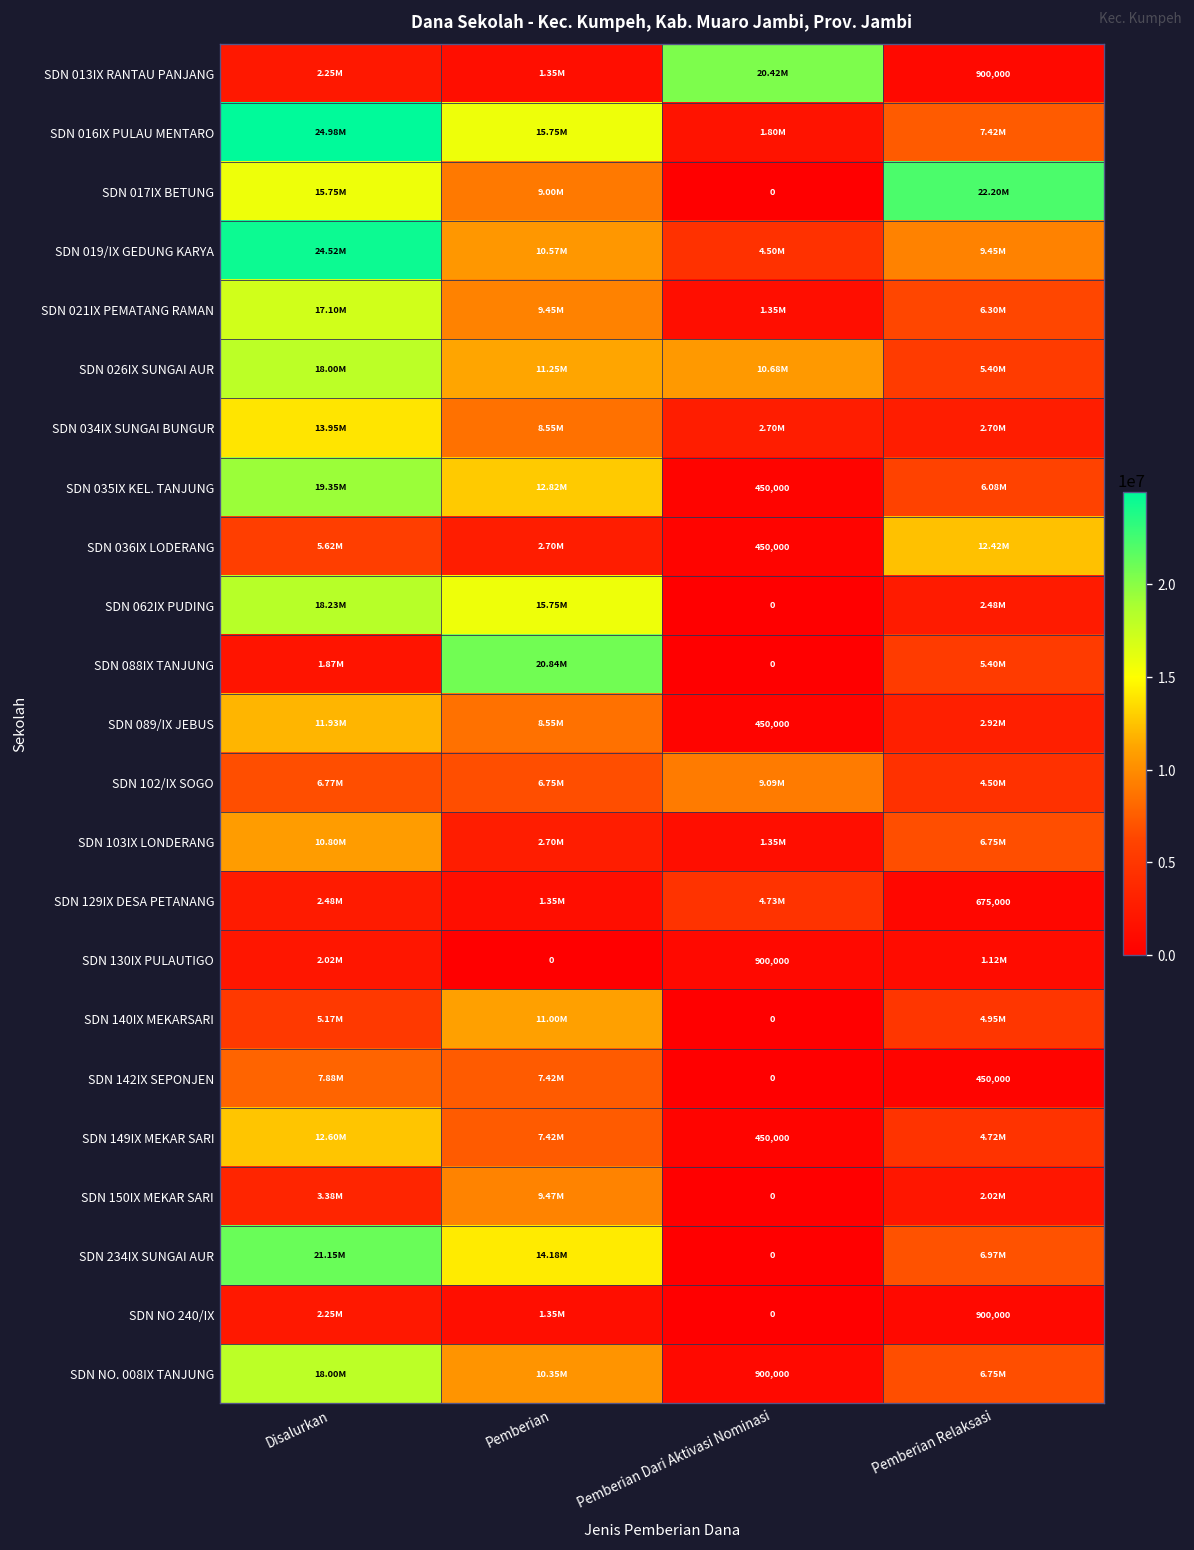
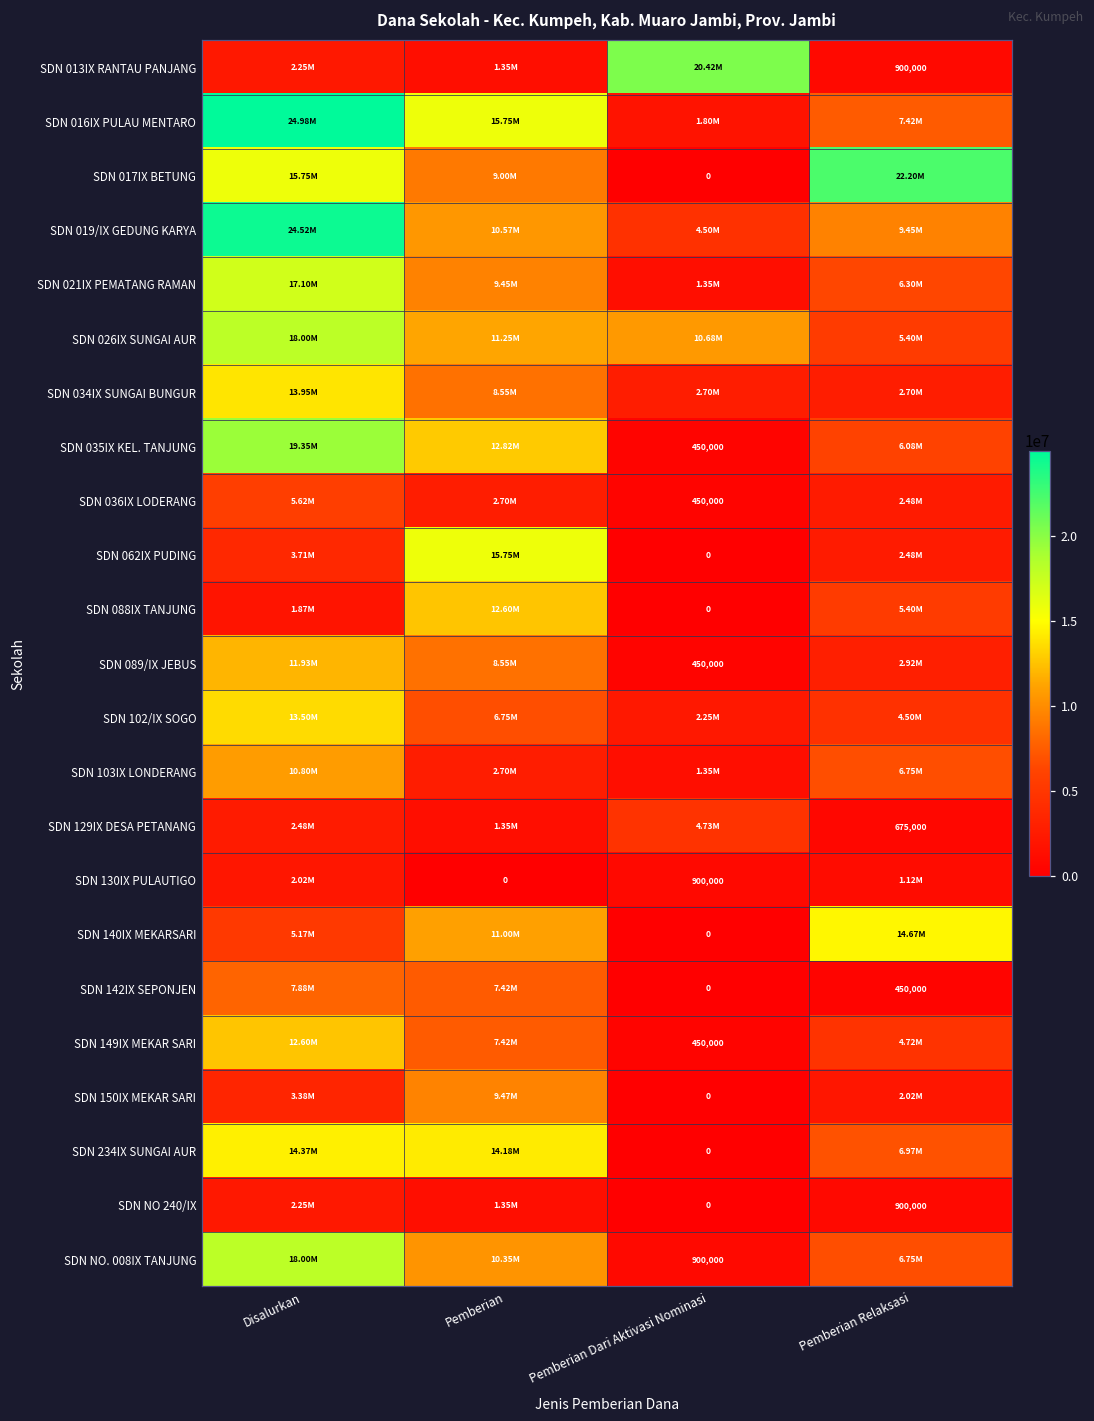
  {
    "SDN 013IX RANTAU PANJANG": {
      "Disalurkan": "2.25M",
      "Pemberian": "1.35M",
      "Pemberian Dari Aktivasi Nominasi": "20.42M",
      "Pemberian Relaksasi": "900,000"
    },
    "SDN 016IX PULAU MENTARO": {
      "Disalurkan": "24.98M",
      "Pemberian": "15.75M",
      "Pemberian Dari Aktivasi Nominasi": "1.80M",
      "Pemberian Relaksasi": "7.42M"
    },
    "SDN 017IX BETUNG": {
      "Disalurkan": "15.75M",
      "Pemberian": "9.00M",
      "Pemberian Dari Aktivasi Nominasi": "0",
      "Pemberian Relaksasi": "22.20M"
    },
    "SDN 019/IX GEDUNG KARYA": {
      "Disalurkan": "24.52M",
      "Pemberian": "10.57M",
      "Pemberian Dari Aktivasi Nominasi": "4.50M",
      "Pemberian Relaksasi": "9.45M"
    },
    "SDN 021IX PEMATANG RAMAN": {
      "Disalurkan": "17.10M",
      "Pemberian": "9.45M",
      "Pemberian Dari Aktivasi Nominasi": "1.35M",
      "Pemberian Relaksasi": "6.30M"
    },
    "SDN 026IX SUNGAI AUR": {
      "Disalurkan": "18.00M",
      "Pemberian": "11.25M",
      "Pemberian Dari Aktivasi Nominasi": "10.68M",
      "Pemberian Relaksasi": "5.40M"
    },
    "SDN 034IX SUNGAI BUNGUR": {
      "Disalurkan": "13.95M",
      "Pemberian": "8.55M",
      "Pemberian Dari Aktivasi Nominasi": "2.70M",
      "Pemberian Relaksasi": "2.70M"
    },
    "SDN 035IX KEL. TANJUNG": {
      "Disalurkan": "19.35M",
      "Pemberian": "12.82M",
      "Pemberian Dari Aktivasi Nominasi": "450,000",
      "Pemberian Relaksasi": "6.08M"
    },
    "SDN 036IX LODERANG": {
      "Disalurkan": "5.62M",
      "Pemberian": "2.70M",
      "Pemberian Dari Aktivasi Nominasi": "450,000",
-     "Pemberian Relaksasi": "12.42M"
+     "Pemberian Relaksasi": "2.48M"
    },
    "SDN 062IX PUDING": {
-     "Disalurkan": "18.23M",
+     "Disalurkan": "3.71M",
      "Pemberian": "15.75M",
      "Pemberian Dari Aktivasi Nominasi": "0",
      "Pemberian Relaksasi": "2.48M"
    },
    "SDN 088IX TANJUNG": {
      "Disalurkan": "1.87M",
-     "Pemberian": "20.84M",
+     "Pemberian": "12.60M",
      "Pemberian Dari Aktivasi Nominasi": "0",
      "Pemberian Relaksasi": "5.40M"
    },
    "SDN 089/IX JEBUS": {
      "Disalurkan": "11.93M",
      "Pemberian": "8.55M",
      "Pemberian Dari Aktivasi Nominasi": "450,000",
      "Pemberian Relaksasi": "2.92M"
    },
    "SDN 102/IX SOGO": {
-     "Disalurkan": "6.77M",
+     "Disalurkan": "13.50M",
      "Pemberian": "6.75M",
-     "Pemberian Dari Aktivasi Nominasi": "9.09M",
+     "Pemberian Dari Aktivasi Nominasi": "2.25M",
      "Pemberian Relaksasi": "4.50M"
    },
    "SDN 103IX LONDERANG": {
      "Disalurkan": "10.80M",
      "Pemberian": "2.70M",
      "Pemberian Dari Aktivasi Nominasi": "1.35M",
      "Pemberian Relaksasi": "6.75M"
    },
    "SDN 129IX DESA PETANANG": {
      "Disalurkan": "2.48M",
      "Pemberian": "1.35M",
      "Pemberian Dari Aktivasi Nominasi": "4.73M",
      "Pemberian Relaksasi": "675,000"
    },
    "SDN 130IX PULAUTIGO": {
      "Disalurkan": "2.02M",
      "Pemberian": "0",
      "Pemberian Dari Aktivasi Nominasi": "900,000",
      "Pemberian Relaksasi": "1.12M"
    },
    "SDN 140IX MEKARSARI": {
      "Disalurkan": "5.17M",
      "Pemberian": "11.00M",
      "Pemberian Dari Aktivasi Nominasi": "0",
-     "Pemberian Relaksasi": "4.95M"
+     "Pemberian Relaksasi": "14.67M"
    },
    "SDN 142IX SEPONJEN": {
      "Disalurkan": "7.88M",
      "Pemberian": "7.42M",
      "Pemberian Dari Aktivasi Nominasi": "0",
      "Pemberian Relaksasi": "450,000"
    },
    "SDN 149IX MEKAR SARI": {
      "Disalurkan": "12.60M",
      "Pemberian": "7.42M",
      "Pemberian Dari Aktivasi Nominasi": "450,000",
      "Pemberian Relaksasi": "4.72M"
    },
    "SDN 150IX MEKAR SARI": {
      "Disalurkan": "3.38M",
      "Pemberian": "9.47M",
      "Pemberian Dari Aktivasi Nominasi": "0",
      "Pemberian Relaksasi": "2.02M"
    },
    "SDN 234IX SUNGAI AUR": {
-     "Disalurkan": "21.15M",
+     "Disalurkan": "14.37M",
      "Pemberian": "14.18M",
      "Pemberian Dari Aktivasi Nominasi": "0",
      "Pemberian Relaksasi": "6.97M"
    },
    "SDN NO 240/IX": {
      "Disalurkan": "2.25M",
      "Pemberian": "1.35M",
      "Pemberian Dari Aktivasi Nominasi": "0",
      "Pemberian Relaksasi": "900,000"
    },
    "SDN NO. 008IX TANJUNG": {
      "Disalurkan": "18.00M",
      "Pemberian": "10.35M",
      "Pemberian Dari Aktivasi Nominasi": "900,000",
      "Pemberian Relaksasi": "6.75M"
    }
  }
